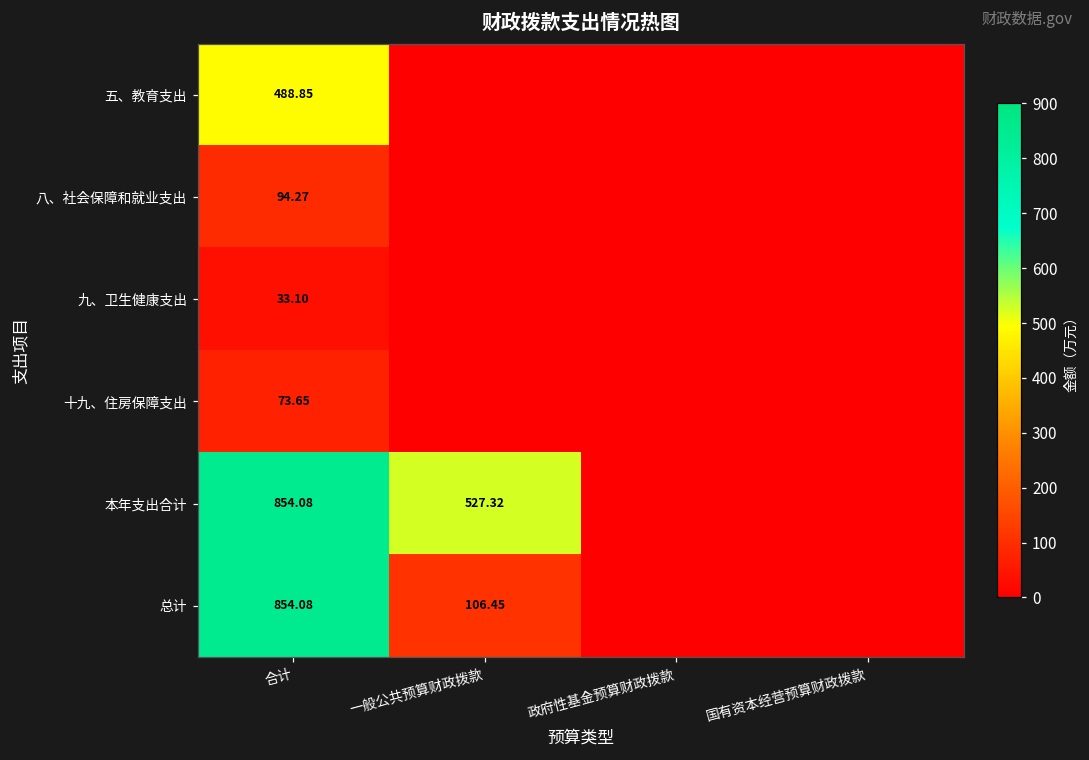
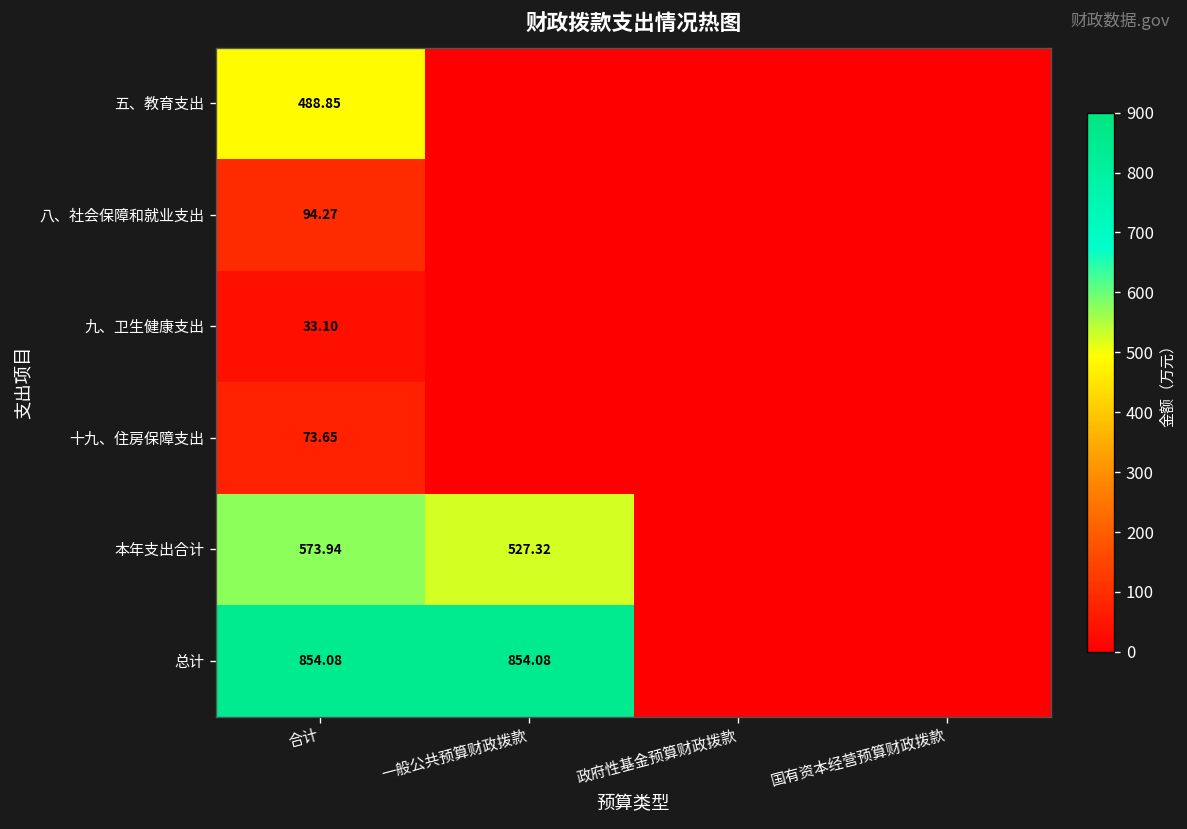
  {
    "五、教育支出": {
      "合计": 488.85
    },
    "八、社会保障和就业支出": {
      "合计": 94.27
    },
    "九、卫生健康支出": {
      "合计": 33.10
    },
    "十九、住房保障支出": {
      "合计": 73.65
    },
    "本年支出合计": {
-     "合计": 854.08,
+     "合计": 573.94,
      "一般公共预算财政拨款": 527.32
    },
    "总计": {
      "合计": 854.08,
-     "一般公共预算财政拨款": 106.45
+     "一般公共预算财政拨款": 854.08
    }
  }
